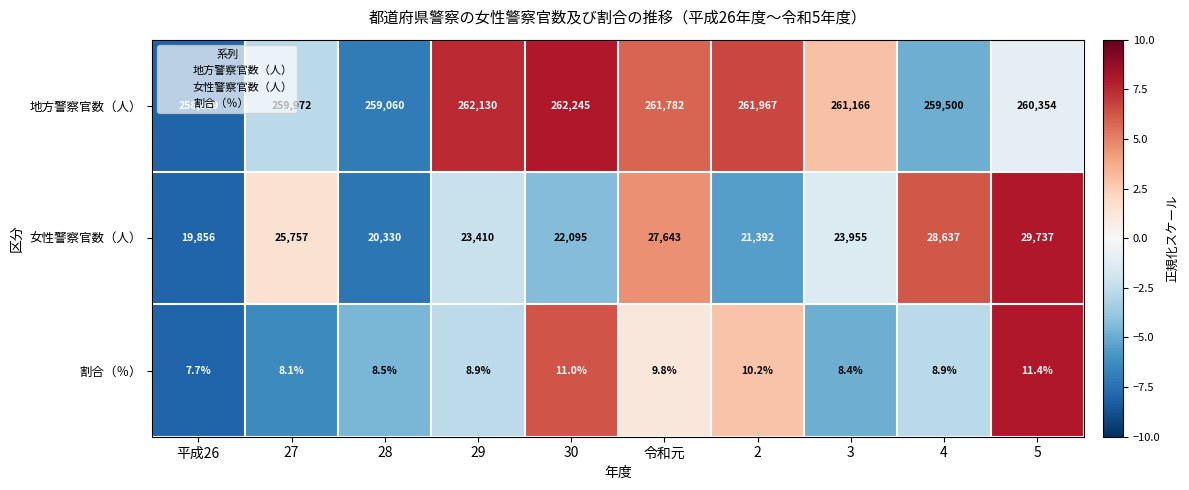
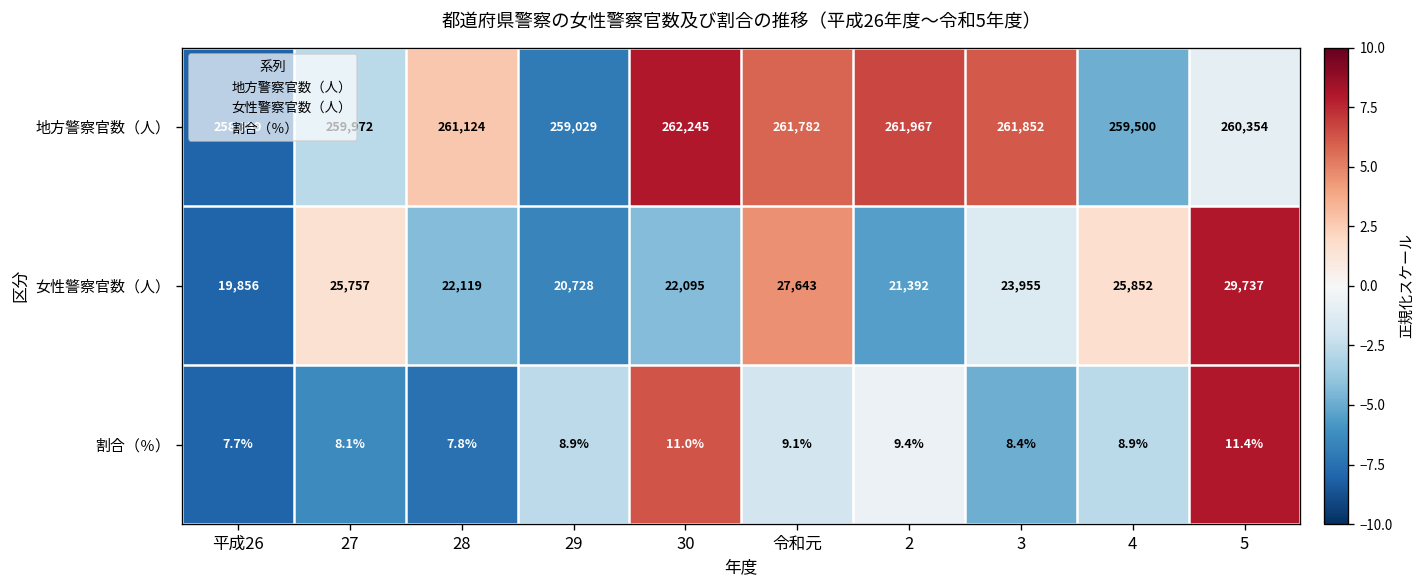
  {
    "地方警察官数（人）": {
-     "28": "259,060",
-     "29": "262,130",
+     "28": "261,124",
+     "29": "259,029",
      "30": "262,245",
      "令和元": "261,782",
      "2": "261,967",
-     "3": "261,166",
+     "3": "261,852",
      "4": "259,500",
      "5": "260,354"
    },
    "女性警察官数（人）": {
      "平成26": "19,856",
      "27": "25,757",
-     "28": "20,330",
-     "29": "23,410",
+     "28": "22,119",
+     "29": "20,728",
      "30": "22,095",
      "令和元": "27,643",
      "2": "21,392",
      "3": "23,955",
-     "4": "28,637",
+     "4": "25,852",
      "5": "29,737"
    },
    "割合（％）": {
      "平成26": "7.7%",
      "27": "8.1%",
-     "28": "8.5%",
+     "28": "7.8%",
      "29": "8.9%",
      "30": "11.0%",
-     "令和元": "9.8%",
-     "2": "10.2%",
+     "令和元": "9.1%",
+     "2": "9.4%",
      "3": "8.4%",
      "4": "8.9%",
      "5": "11.4%"
    }
  }
